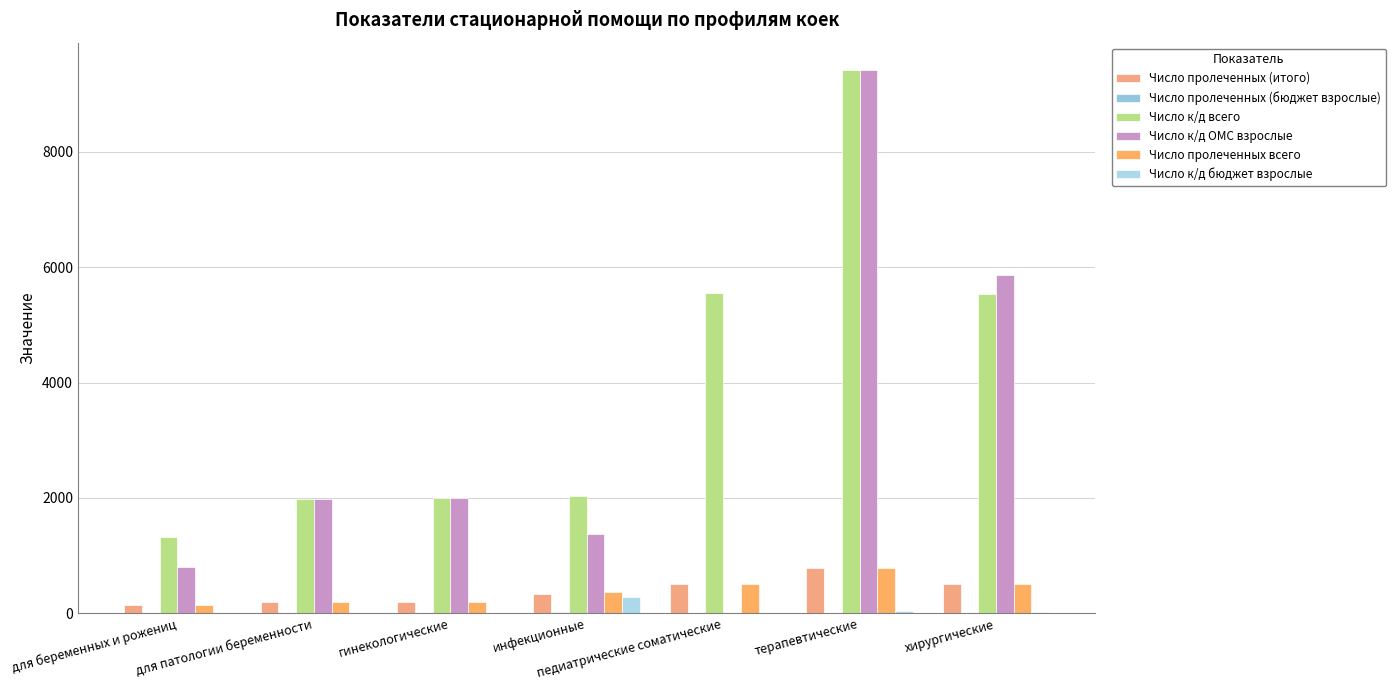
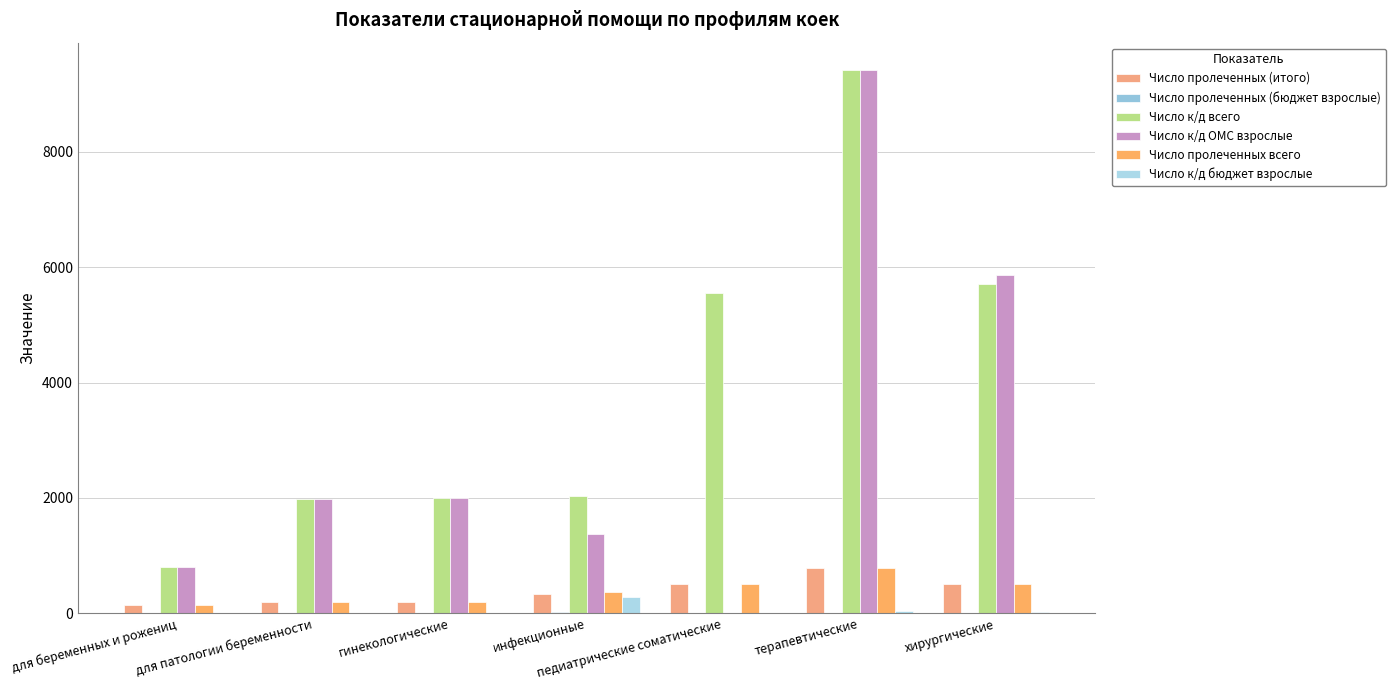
  {
    "Число к/д всего": {
-     "для беременных и рожениц": 1300,
+     "для беременных и рожениц": 800,
      "для патологии беременности": 2000,
      "гинекологические": 2000,
      "инфекционные": 2000,
      "педиатрические соматические": 5600,
      "терапевтические": 9400,
-     "хирургические": 5500
+     "хирургические": 5700
    },
    "Число к/д ОМС взрослые": {
      "для беременных и рожениц": 800,
      "для патологии беременности": 2000,
      "гинекологические": 2000,
      "инфекционные": 1400,
      "педиатрические соматические": 0,
      "терапевтические": 9400,
      "хирургические": 5900
    }
  }
